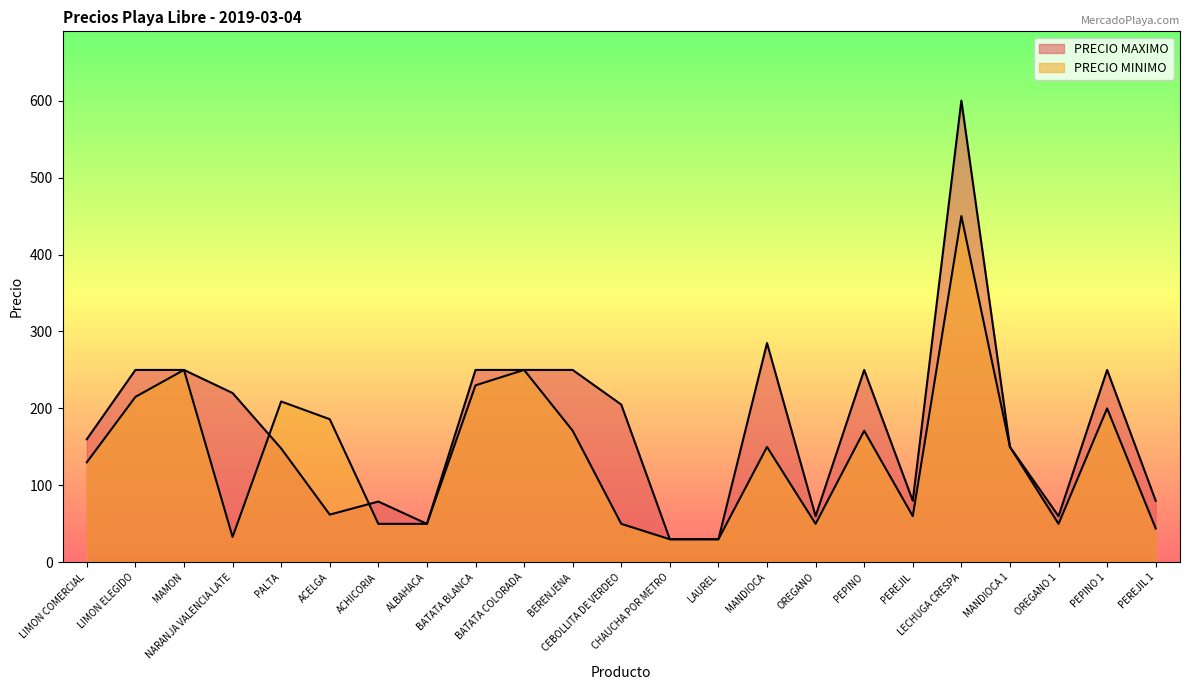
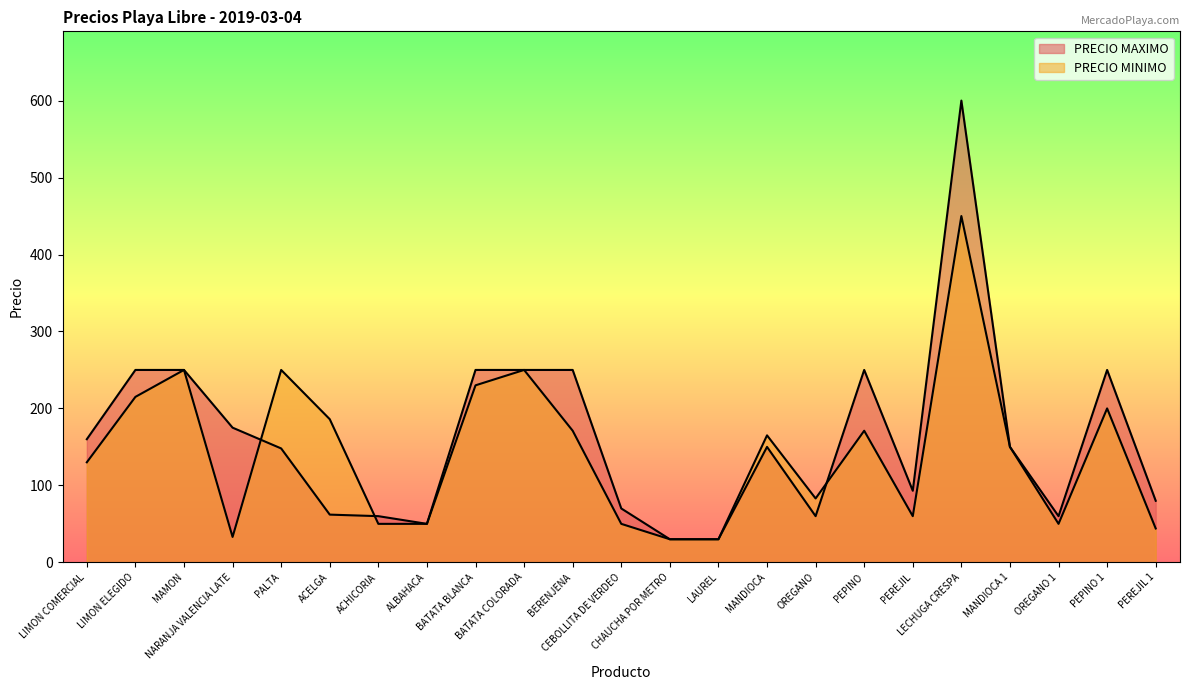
  {
    "PRECIO MAXIMO": {
      "LIMON COMERCIAL": 160,
      "LIMON ELEGIDO": 250,
-     "NARANJA VALENCIA LATE": 220,
+     "NARANJA VALENCIA LATE": 180,
      "PALTA": 150,
      "ACELGA": 60,
-     "ACHICORIA": 80,
+     "ACHICORIA": 60,
      "BATATA BLANCA": 250,
      "BERENJENA": 250,
-     "CEBOLLITA DE VERDEO": 210,
-     "MANDIOCA": 290,
+     "CEBOLLITA DE VERDEO": 70,
+     "MANDIOCA": 150,
      "OREGANO": 60,
      "PEPINO": 250,
-     "PEREJIL": 80,
+     "PEREJIL": 90,
      "LECHUGA CRESPA": 600,
      "OREGANO 1": 60,
      "PEPINO 1": 250,
      "PEREJIL 1": 80
    },
    "PRECIO MINIMO": {
      "LIMON COMERCIAL": 130,
      "LIMON ELEGIDO": 220,
      "NARANJA VALENCIA LATE": 30,
-     "PALTA": 210,
+     "PALTA": 250,
      "ACELGA": 190,
      "ACHICORIA": 50,
      "BATATA BLANCA": 230,
      "BERENJENA": 170,
      "CEBOLLITA DE VERDEO": 50,
-     "MANDIOCA": 150,
-     "OREGANO": 50,
+     "MANDIOCA": 170,
+     "OREGANO": 80,
      "PEPINO": 170,
      "PEREJIL": 60,
      "LECHUGA CRESPA": 450,
      "OREGANO 1": 50,
      "PEPINO 1": 200,
      "PEREJIL 1": 40
    }
  }
